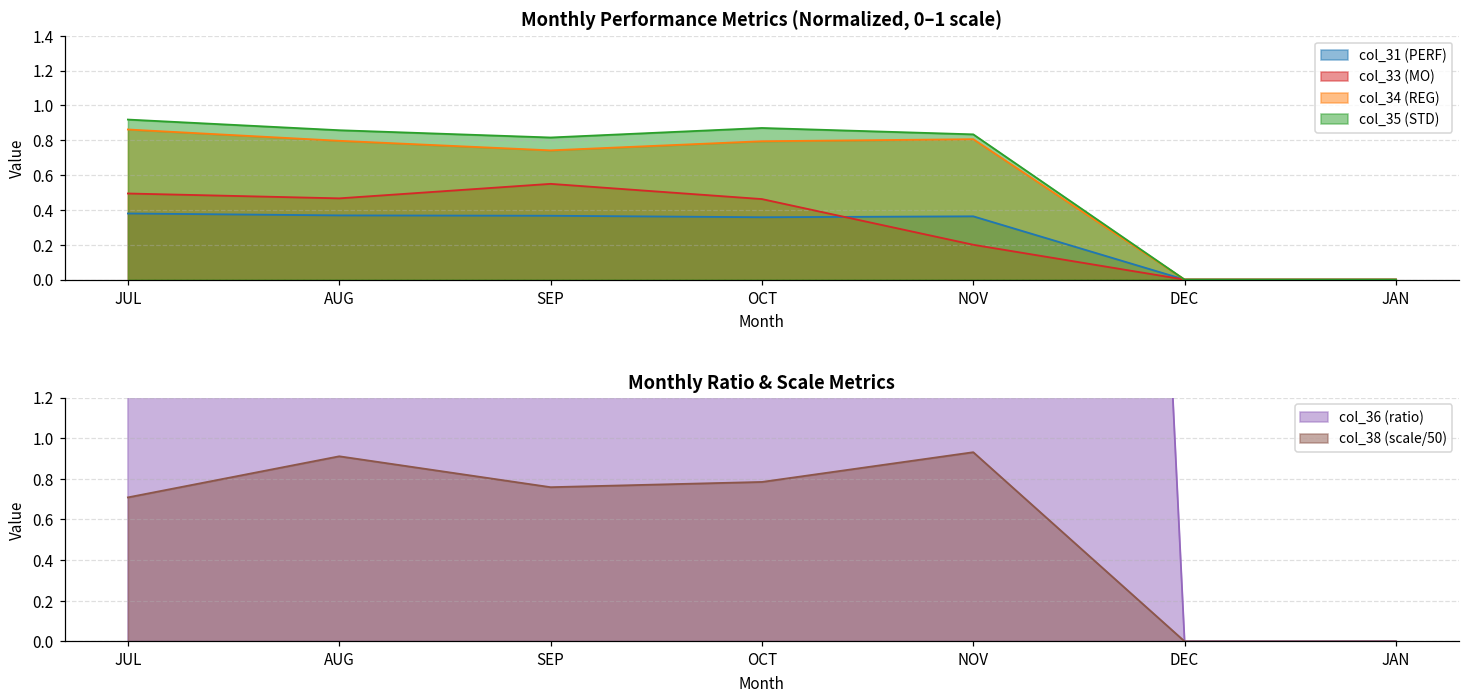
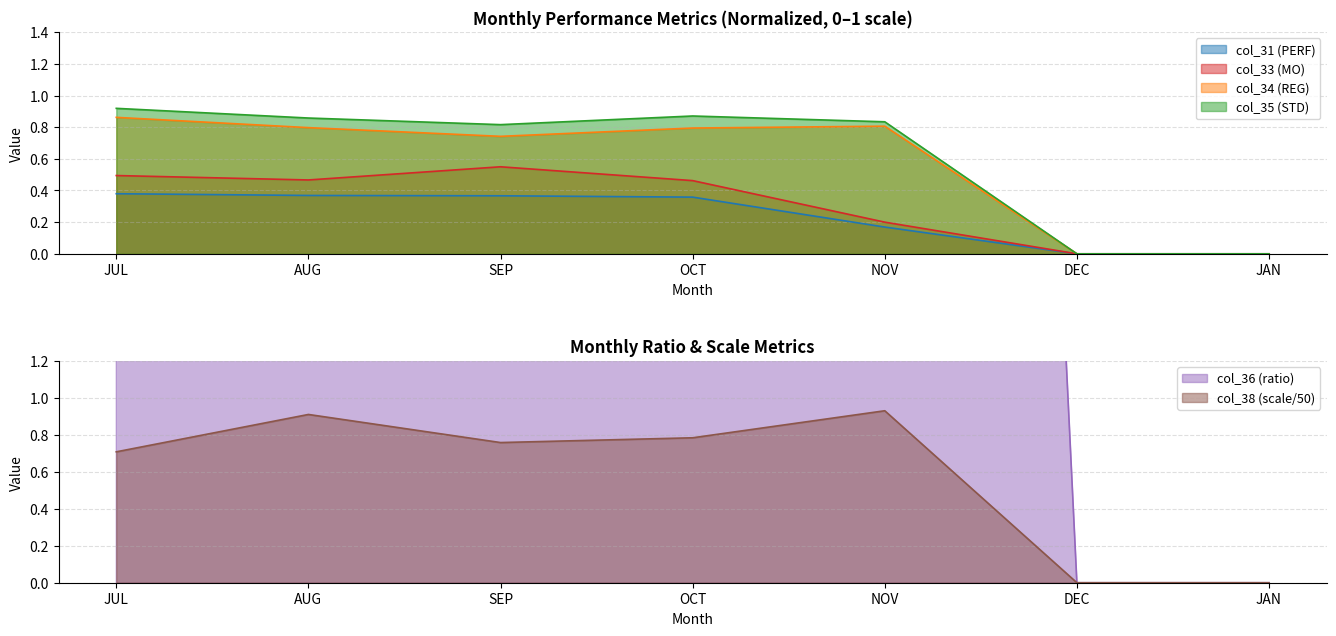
  {
    "Monthly Performance Metrics (Normalized, 0–1 scale)": {
      "col_31 (PERF)": {
        "JUL": 0.38,
        "AUG": 0.37,
        "SEP": 0.37,
        "OCT": 0.36,
-       "NOV": 0.36
+       "NOV": 0.17
      },
      "col_33 (MO)": {
        "JUL": 0.49,
        "AUG": 0.47,
        "SEP": 0.55,
        "OCT": 0.46,
        "NOV": 0.20
      },
      "col_34 (REG)": {
        "JUL": 0.86,
        "AUG": 0.80,
        "SEP": 0.74,
        "OCT": 0.79,
        "NOV": 0.81
      },
      "col_35 (STD)": {
        "JUL": 0.92,
        "AUG": 0.86,
        "SEP": 0.82,
        "OCT": 0.87,
        "NOV": 0.83
      }
    },
    "Monthly Ratio & Scale Metrics": {
      "col_38 (scale/50)": {
        "JUL": 0.71,
        "AUG": 0.91,
        "SEP": 0.76,
        "OCT": 0.78,
        "NOV": 0.93
      }
    }
  }
